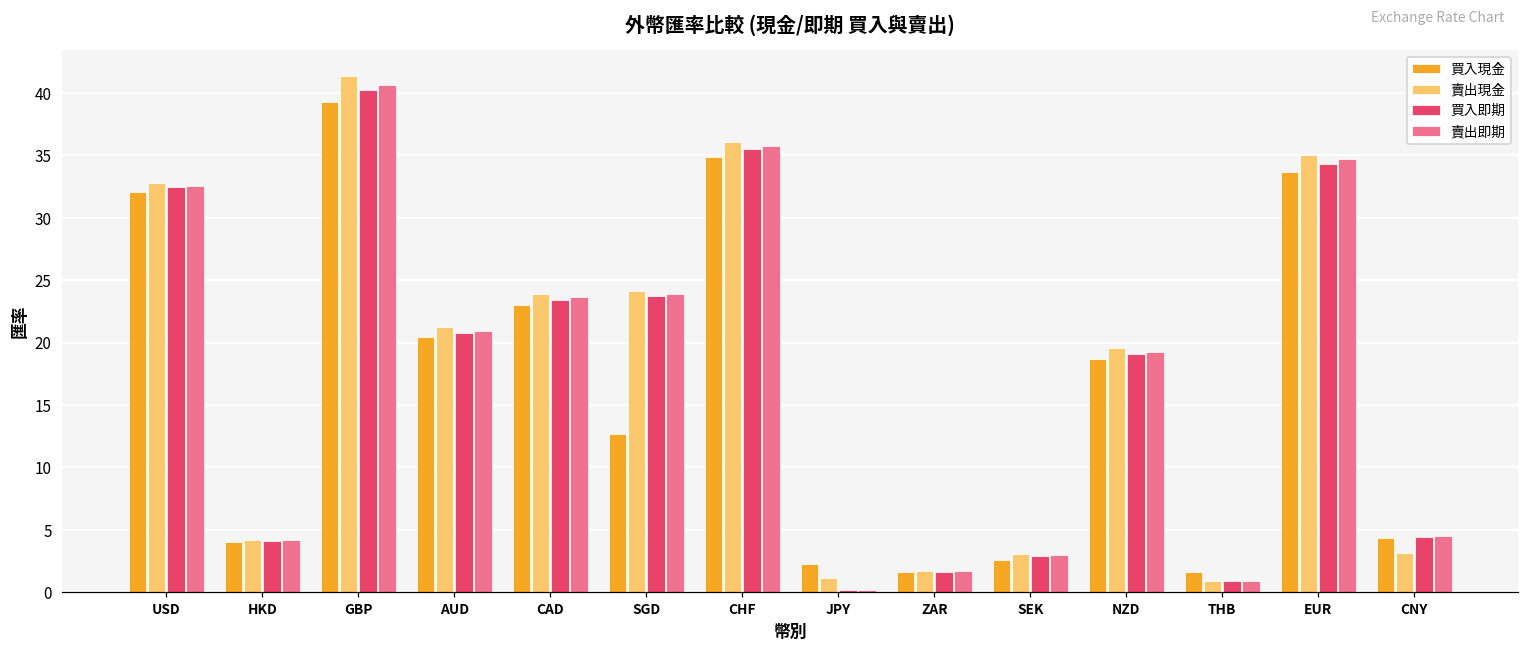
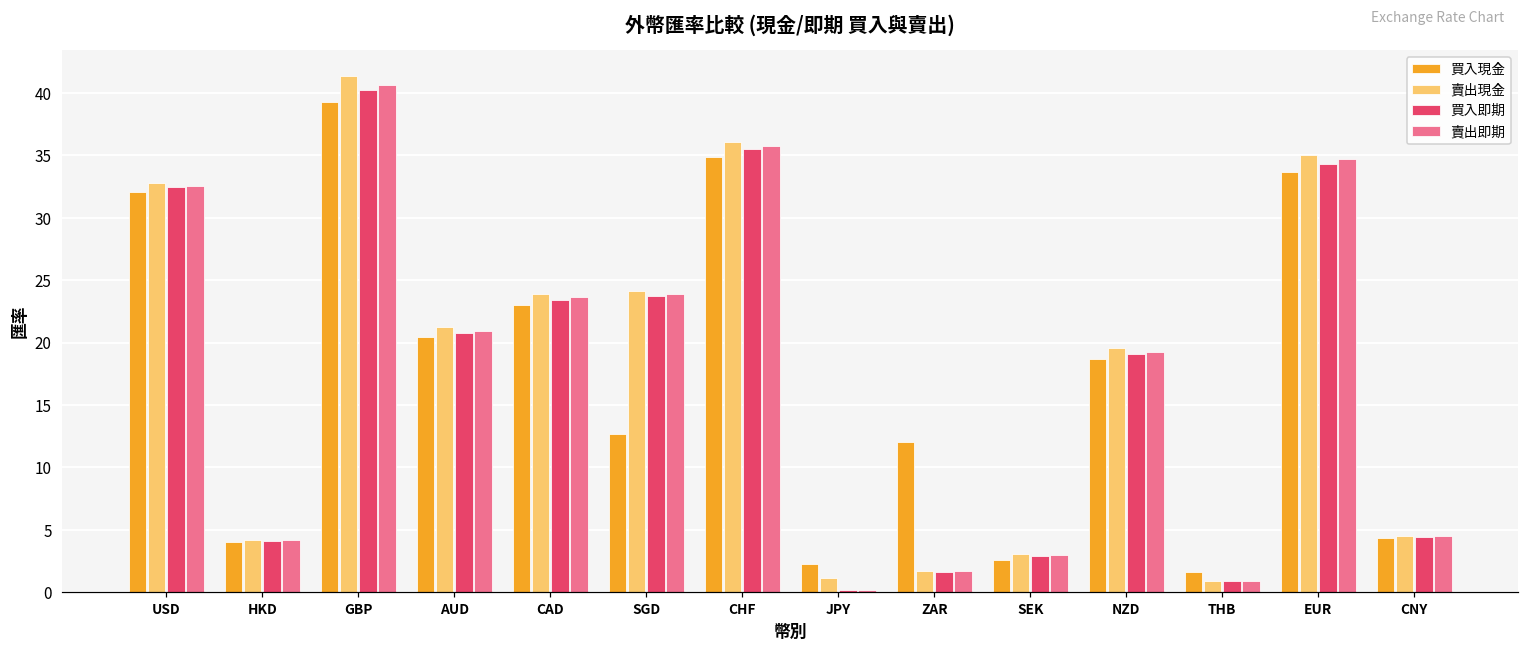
  {
    "買入現金": {
      "USD": 32.1,
      "HKD": 4.0,
      "GBP": 39.3,
      "AUD": 20.5,
      "CAD": 23.0,
      "SGD": 12.7,
      "CHF": 34.9,
      "JPY": 2.3,
-     "ZAR": 1.7,
+     "ZAR": 12.0,
      "SEK": 2.6,
      "NZD": 18.7,
      "THB": 1.6,
      "EUR": 33.7,
      "CNY": 4.4
    },
    "賣出現金": {
      "USD": 32.8,
      "HKD": 4.2,
      "GBP": 41.4,
      "AUD": 21.2,
      "CAD": 23.9,
      "SGD": 24.2,
      "CHF": 36.1,
      "JPY": 1.1,
      "ZAR": 1.7,
      "SEK": 3.1,
      "NZD": 19.6,
      "THB": 0.9,
      "EUR": 35.1,
-     "CNY": 3.2
+     "CNY": 4.5
    }
  }
